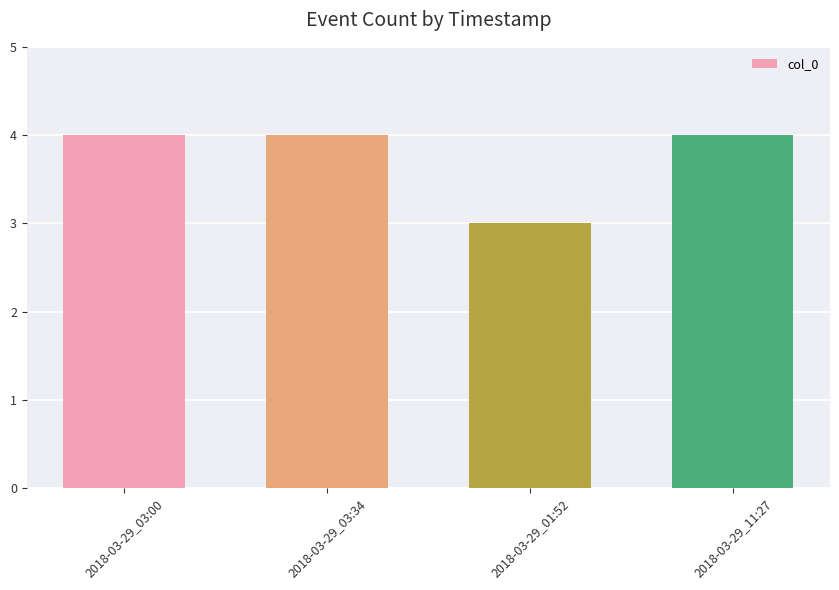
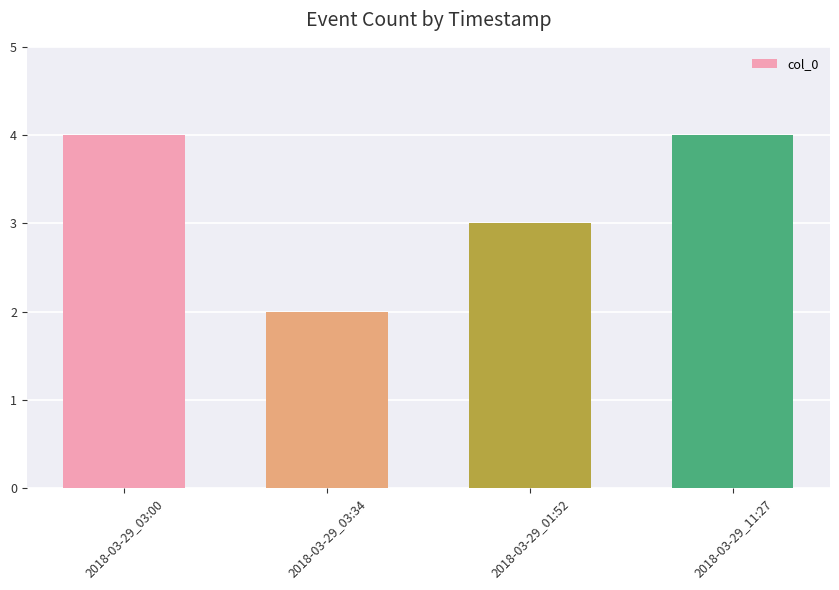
  {
    "2018-03-29_03:00": 4,
-   "2018-03-29_03:34": 4,
+   "2018-03-29_03:34": 2,
    "2018-03-29_01:52": 3,
    "2018-03-29_11:27": 4
  }
